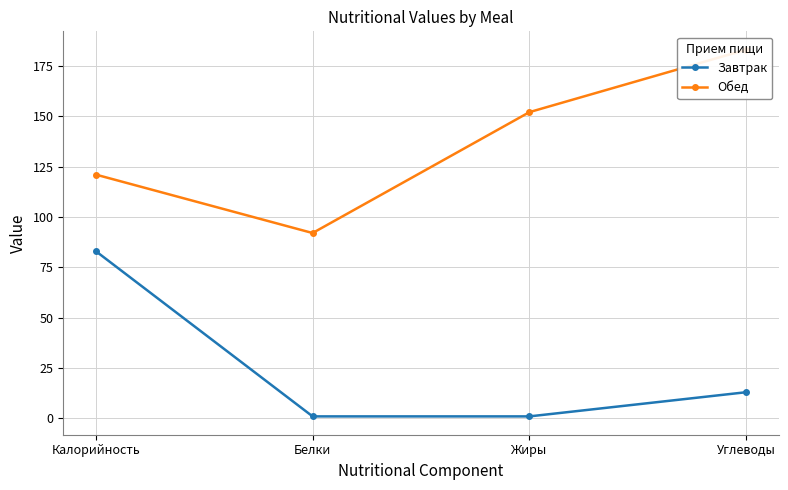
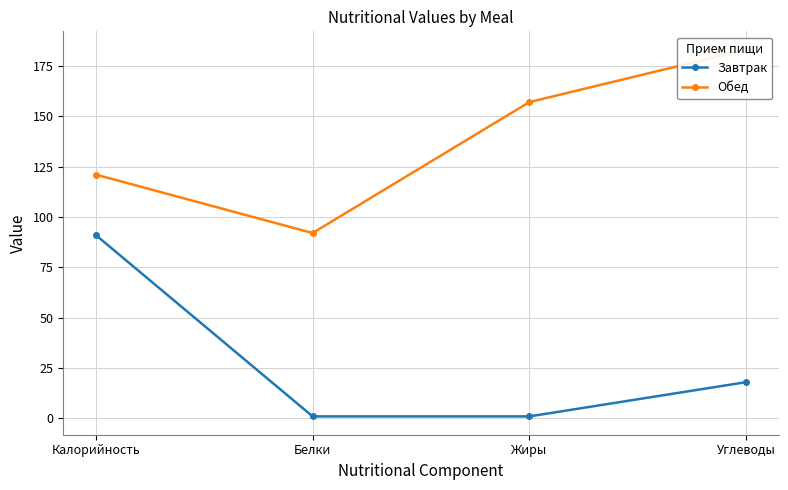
  {
    "Завтрак": {
-     "Калорийность": 83,
+     "Калорийность": 91,
      "Белки": 1,
      "Жиры": 1,
-     "Углеводы": 13
+     "Углеводы": 18
    },
    "Обед": {
      "Калорийность": 121,
      "Белки": 92,
-     "Жиры": 152
+     "Жиры": 157
    }
  }
